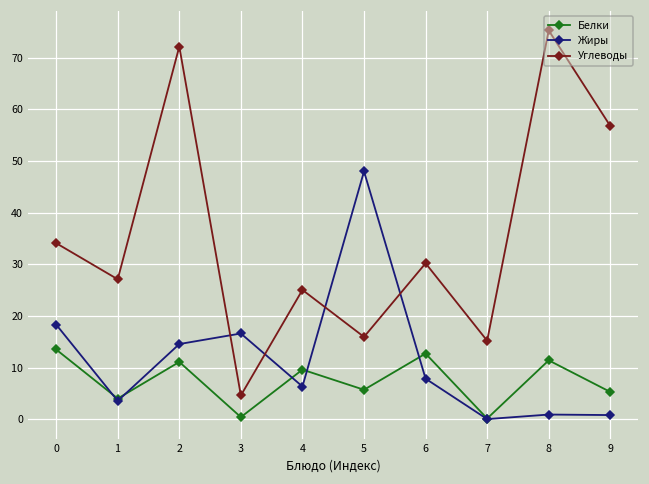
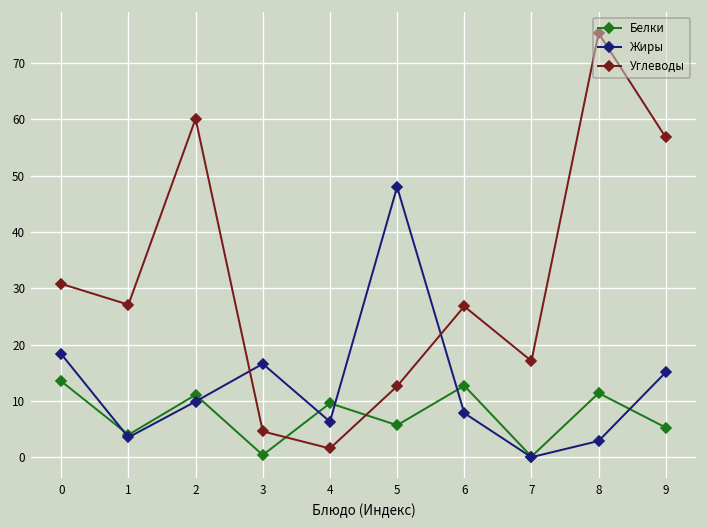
  {
    "Белки": {
      "0": 14,
      "2": 11,
      "3": 0,
      "4": 10,
      "5": 6,
      "6": 13,
      "8": 11,
      "9": 5
    },
    "Жиры": {
      "0": 18,
-     "2": 15,
+     "2": 10,
      "3": 17,
      "4": 6,
      "5": 48,
      "6": 8,
-     "8": 1,
-     "9": 1
+     "8": 3,
+     "9": 15
    },
    "Углеводы": {
-     "0": 34,
+     "0": 31,
      "1": 27,
-     "2": 72,
+     "2": 60,
      "3": 5,
-     "4": 25,
-     "5": 16,
-     "6": 30,
-     "7": 15,
+     "4": 2,
+     "5": 13,
+     "6": 27,
+     "7": 17,
      "9": 57
    }
  }
